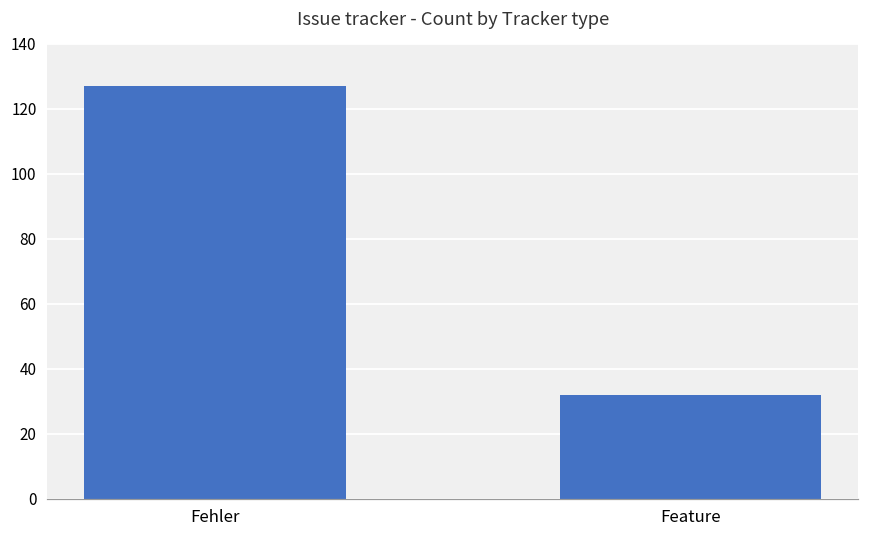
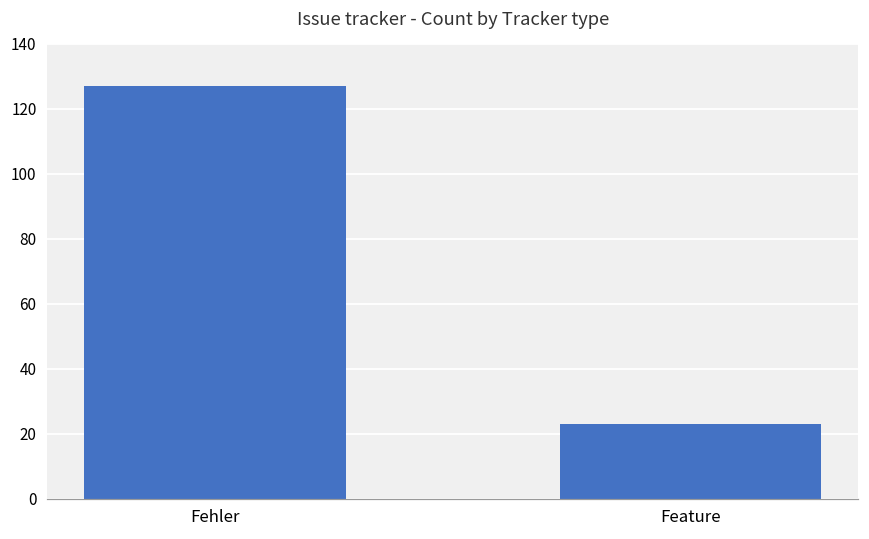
  {
    "Fehler": 127,
-   "Feature": 32
+   "Feature": 23
  }
